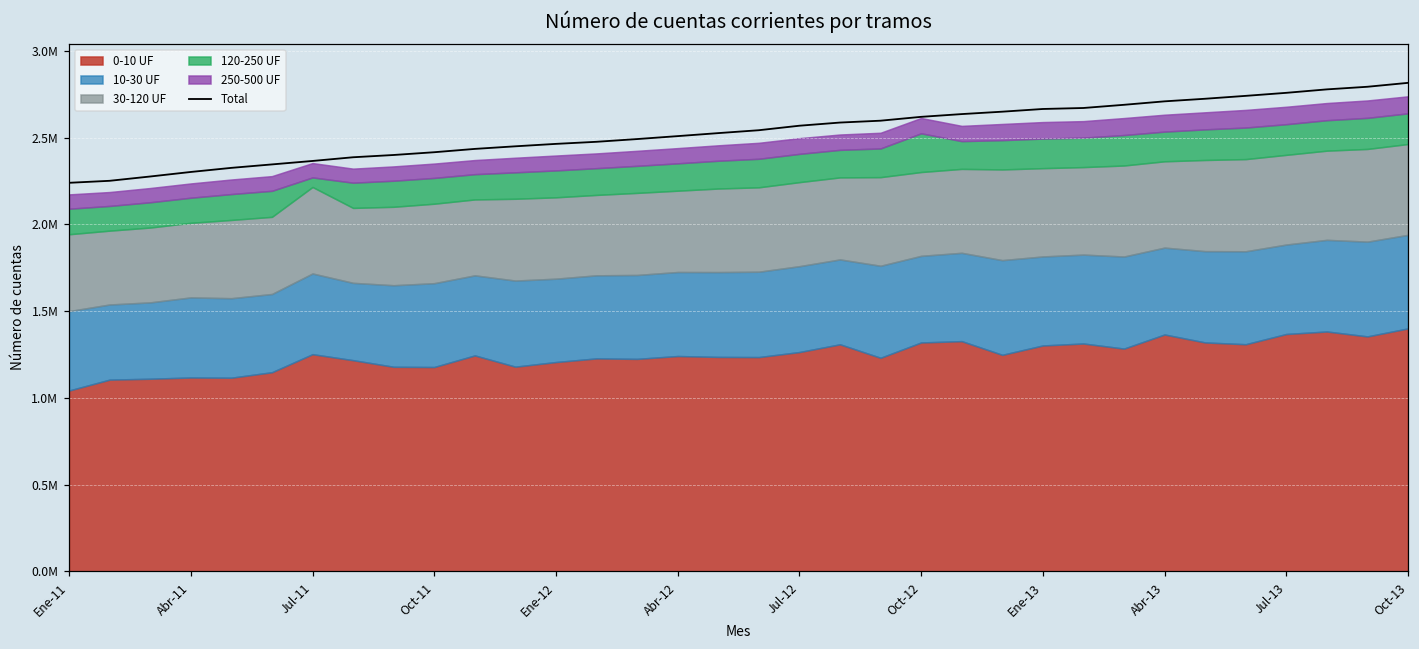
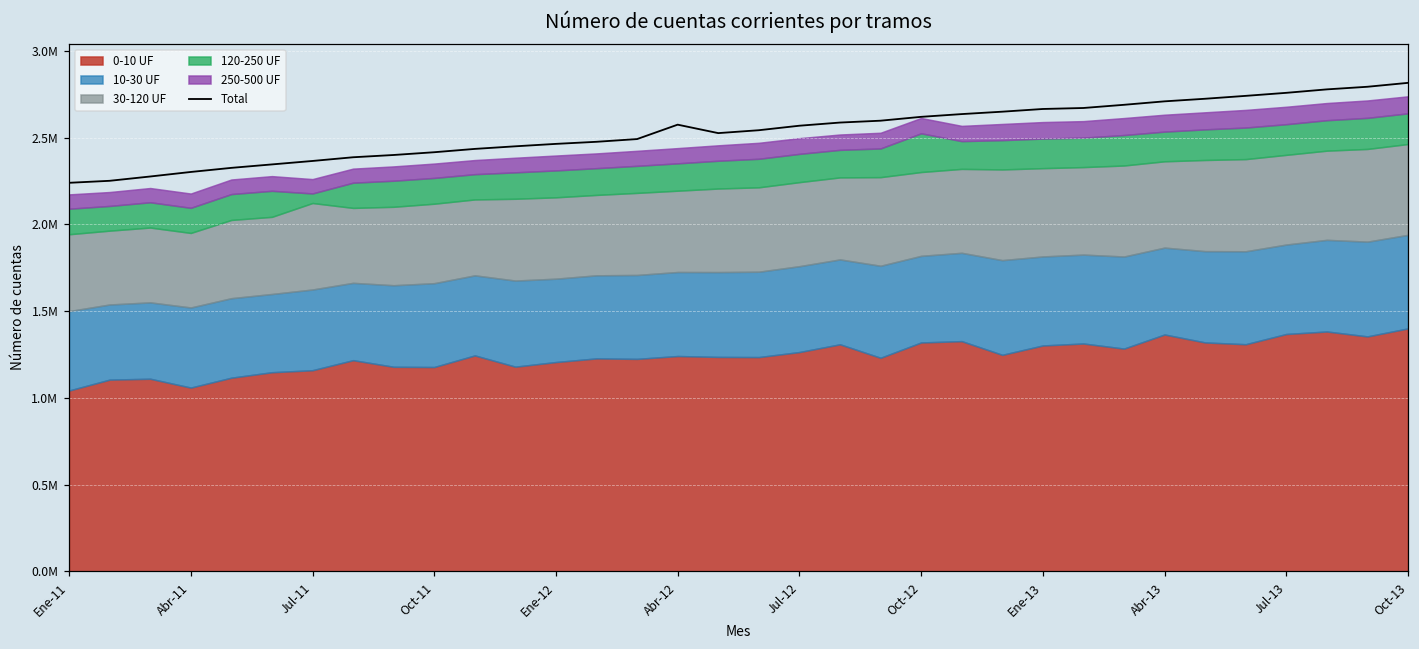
  {
    "Total": {
      "Ene-11": 2240000,
      "Abr-11": 2300000,
      "Oct-11": 2420000,
      "Ene-12": 2460000,
-     "Abr-12": 2510000,
+     "Abr-12": 2570000,
      "Jul-12": 2570000,
      "Ene-13": 2660000,
      "Abr-13": 2710000,
      "Jul-13": 2760000,
      "Oct-13": 2820000
    },
    "0-10 UF": {
      "Ene-11": 1040000,
-     "Abr-11": 1120000,
-     "Jul-11": 1250000,
+     "Abr-11": 1060000,
+     "Jul-11": 1160000,
      "Oct-11": 1180000,
      "Ene-12": 1210000,
      "Abr-12": 1240000,
      "Jul-12": 1260000,
      "Oct-12": 1320000,
      "Ene-13": 1300000,
      "Abr-13": 1360000,
      "Jul-13": 1370000,
      "Oct-13": 1400000
    },
    "10-30 UF": {
      "Ene-11": 460000,
      "Abr-11": 460000,
      "Jul-11": 470000,
      "Oct-11": 480000,
      "Ene-12": 480000,
      "Abr-12": 480000,
      "Jul-12": 490000,
      "Oct-12": 500000,
      "Ene-13": 510000,
      "Abr-13": 500000,
      "Jul-13": 520000,
      "Oct-13": 540000
    },
    "30-120 UF": {
      "Ene-11": 440000,
      "Abr-11": 430000,
      "Jul-11": 500000,
      "Oct-11": 460000,
      "Ene-12": 470000,
      "Abr-12": 470000,
      "Jul-12": 480000,
      "Oct-12": 480000,
      "Ene-13": 510000,
      "Abr-13": 500000,
      "Jul-13": 520000,
      "Oct-13": 520000
    },
    "120-250 UF": {
      "Ene-11": 150000,
      "Abr-11": 140000,
      "Jul-11": 60000,
      "Oct-11": 150000,
      "Ene-12": 150000,
      "Abr-12": 160000,
      "Jul-12": 160000,
      "Oct-12": 220000,
      "Ene-13": 170000,
      "Abr-13": 170000,
      "Jul-13": 180000,
      "Oct-13": 180000
    },
    "250-500 UF": {
      "Ene-11": 80000,
      "Abr-11": 80000,
      "Oct-11": 80000,
      "Ene-12": 90000,
      "Abr-12": 90000,
      "Jul-12": 90000,
      "Ene-13": 100000,
      "Abr-13": 100000,
      "Jul-13": 100000,
      "Oct-13": 100000
    }
  }
